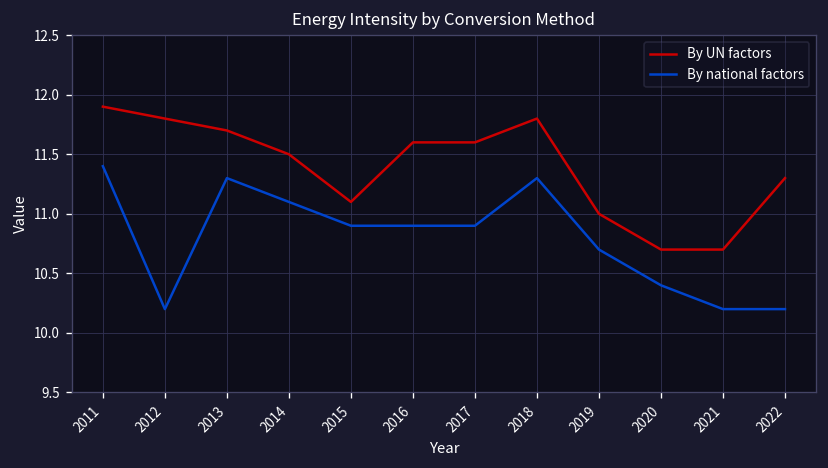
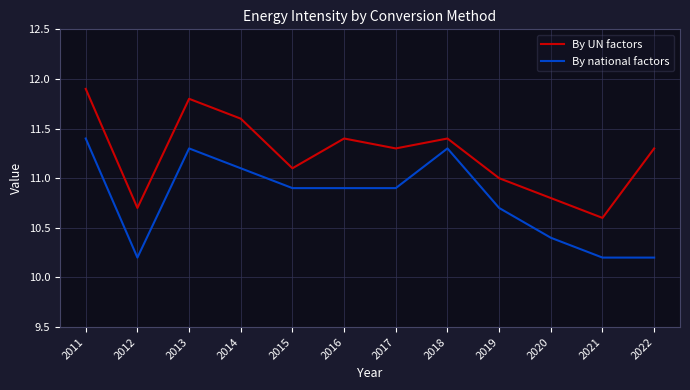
  {
    "By UN factors": {
      "2011": 11.9,
-     "2012": 11.8,
-     "2013": 11.7,
-     "2014": 11.5,
+     "2012": 10.7,
+     "2013": 11.8,
+     "2014": 11.6,
      "2015": 11.1,
-     "2016": 11.6,
-     "2017": 11.6,
-     "2018": 11.8,
+     "2016": 11.4,
+     "2017": 11.3,
+     "2018": 11.4,
      "2019": 11.0,
-     "2020": 10.7,
-     "2021": 10.7,
+     "2020": 10.8,
+     "2021": 10.6,
      "2022": 11.3
    },
    "By national factors": {
      "2011": 11.4,
      "2012": 10.2,
      "2013": 11.3,
      "2014": 11.1,
      "2015": 10.9,
      "2016": 10.9,
      "2017": 10.9,
      "2018": 11.3,
      "2019": 10.7,
      "2020": 10.4,
      "2021": 10.2,
      "2022": 10.2
    }
  }
